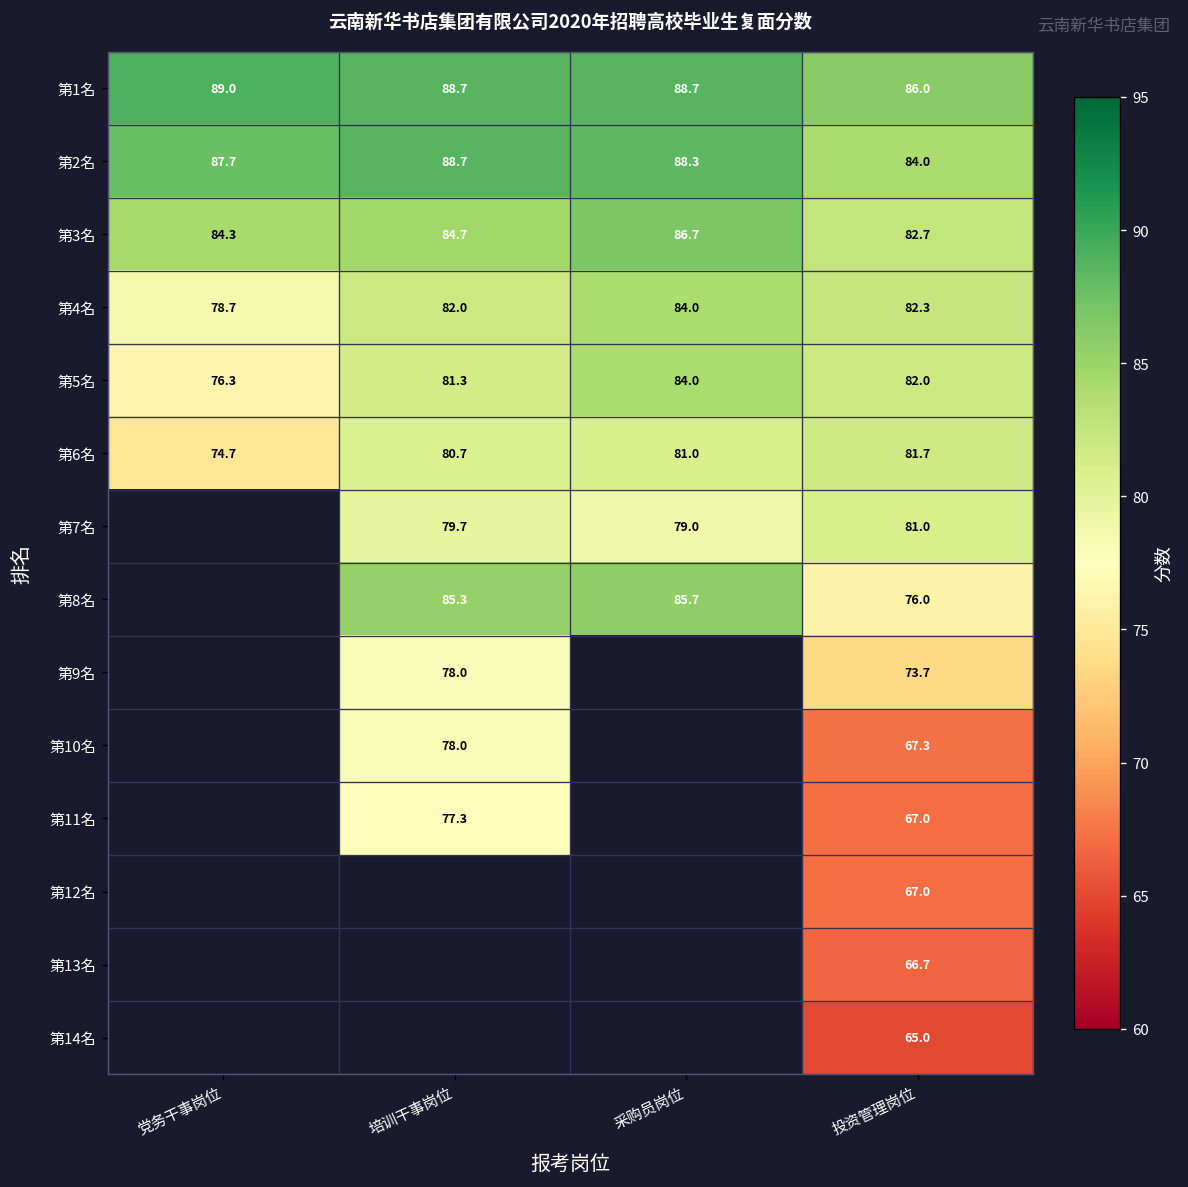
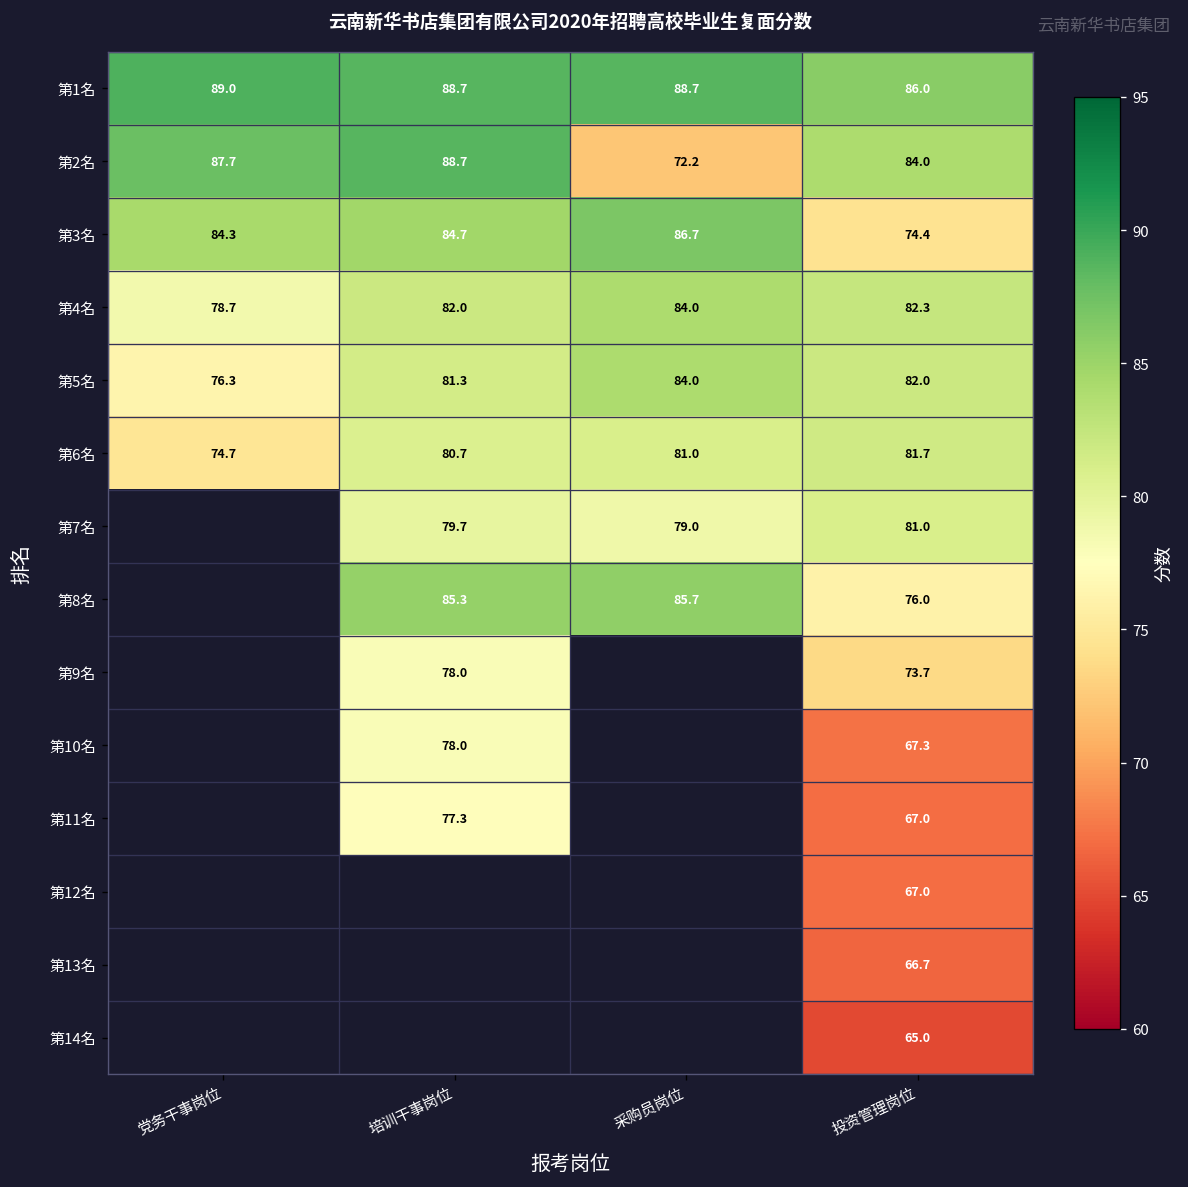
  {
    "第1名": {
      "党务干事岗位": 89.0,
      "培训干事岗位": 88.7,
      "采购员岗位": 88.7,
      "投资管理岗位": 86.0
    },
    "第2名": {
      "党务干事岗位": 87.7,
      "培训干事岗位": 88.7,
-     "采购员岗位": 88.3,
+     "采购员岗位": 72.2,
      "投资管理岗位": 84.0
    },
    "第3名": {
      "党务干事岗位": 84.3,
      "培训干事岗位": 84.7,
      "采购员岗位": 86.7,
-     "投资管理岗位": 82.7
+     "投资管理岗位": 74.4
    },
    "第4名": {
      "党务干事岗位": 78.7,
      "培训干事岗位": 82.0,
      "采购员岗位": 84.0,
      "投资管理岗位": 82.3
    },
    "第5名": {
      "党务干事岗位": 76.3,
      "培训干事岗位": 81.3,
      "采购员岗位": 84.0,
      "投资管理岗位": 82.0
    },
    "第6名": {
      "党务干事岗位": 74.7,
      "培训干事岗位": 80.7,
      "采购员岗位": 81.0,
      "投资管理岗位": 81.7
    },
    "第7名": {
      "培训干事岗位": 79.7,
      "采购员岗位": 79.0,
      "投资管理岗位": 81.0
    },
    "第8名": {
      "培训干事岗位": 85.3,
      "采购员岗位": 85.7,
      "投资管理岗位": 76.0
    },
    "第9名": {
      "培训干事岗位": 78.0,
      "投资管理岗位": 73.7
    },
    "第10名": {
      "培训干事岗位": 78.0,
      "投资管理岗位": 67.3
    },
    "第11名": {
      "培训干事岗位": 77.3,
      "投资管理岗位": 67.0
    },
    "第12名": {
      "投资管理岗位": 67.0
    },
    "第13名": {
      "投资管理岗位": 66.7
    },
    "第14名": {
      "投资管理岗位": 65.0
    }
  }
